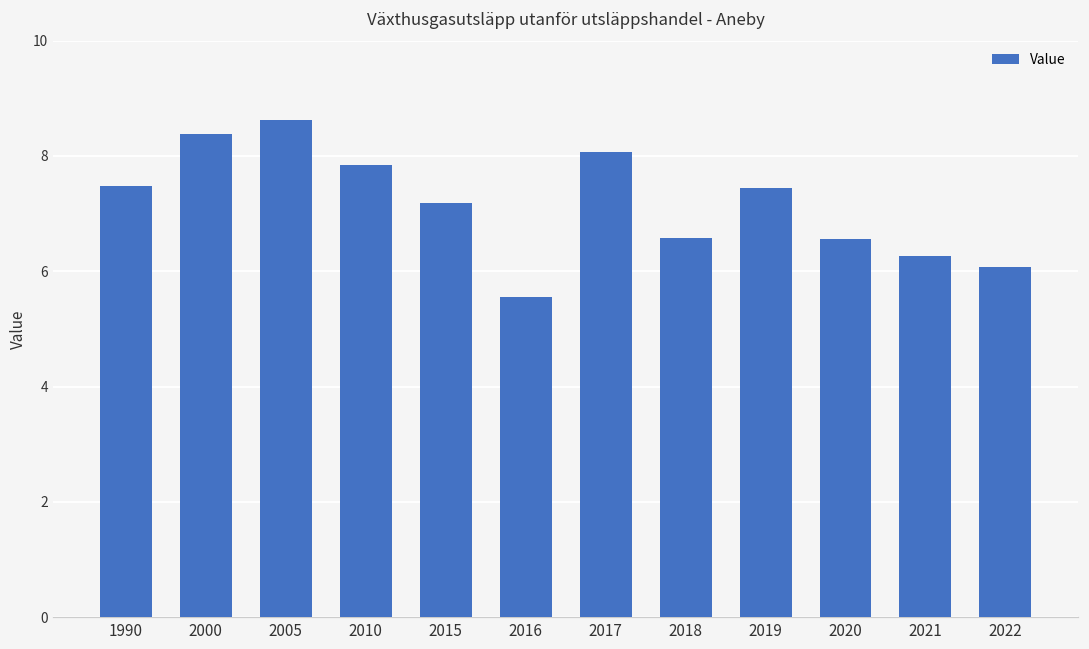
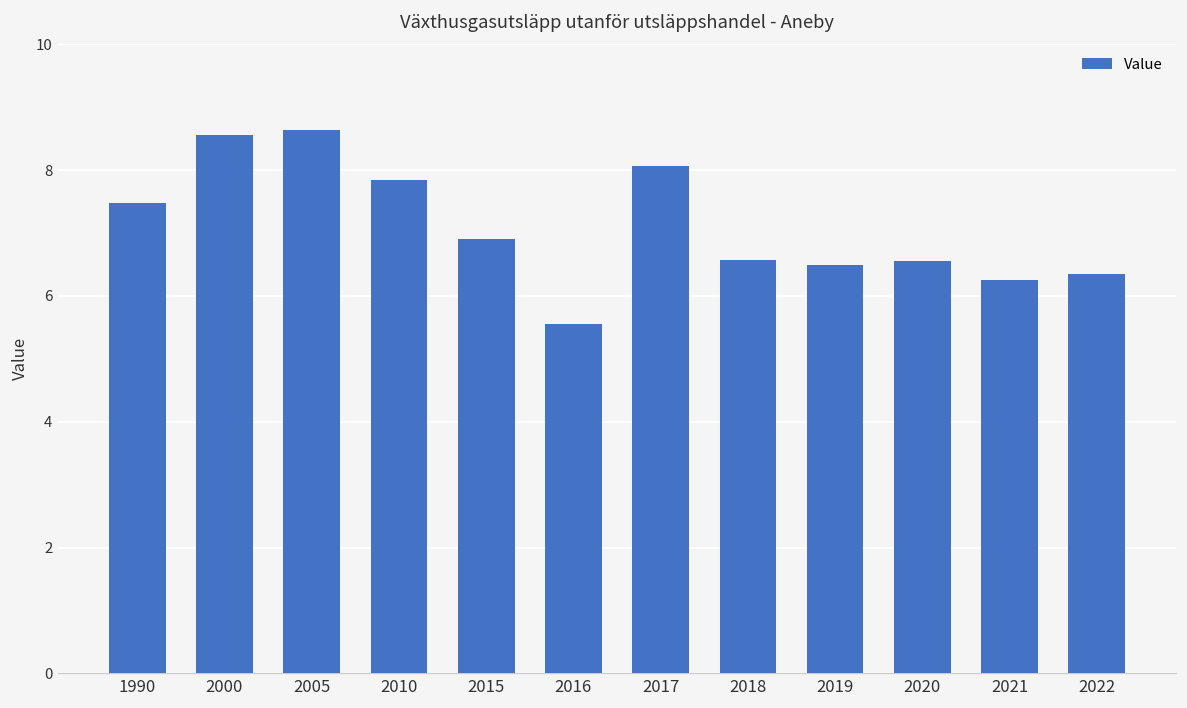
  {
    "1990": 7.5,
-   "2000": 8.4,
+   "2000": 8.6,
    "2005": 8.6,
    "2010": 7.8,
-   "2015": 7.2,
+   "2015": 6.9,
    "2016": 5.6,
    "2017": 8.1,
    "2018": 6.6,
-   "2019": 7.4,
+   "2019": 6.5,
    "2020": 6.6,
    "2021": 6.3,
-   "2022": 6.1
+   "2022": 6.4
  }
